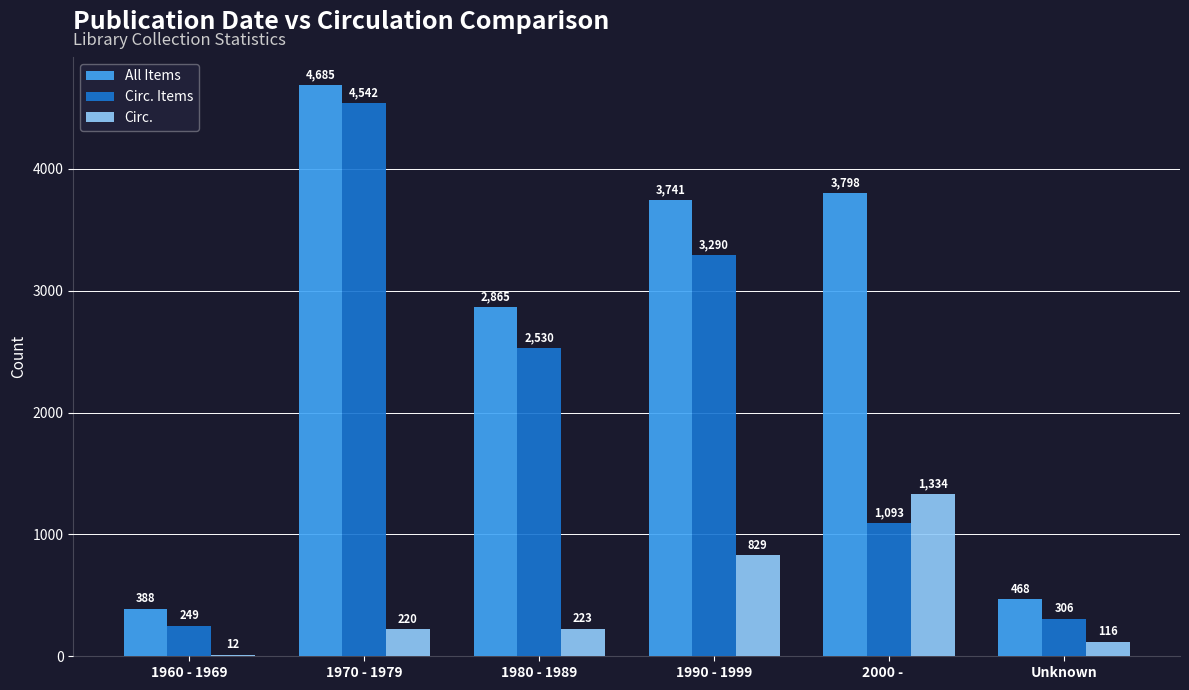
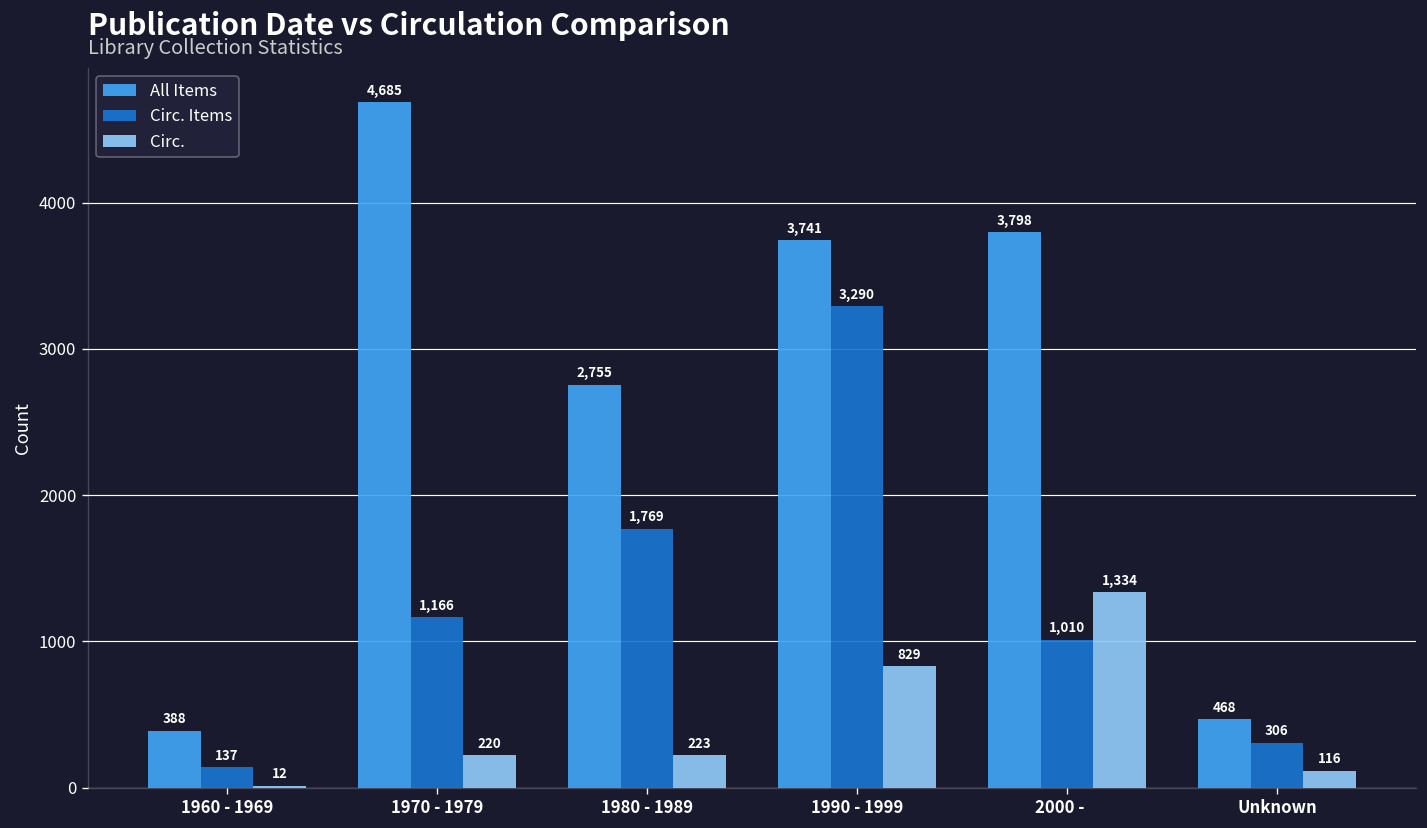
  {
    "All Items": {
      "1960 - 1969": "388",
      "1970 - 1979": "4,685",
-     "1980 - 1989": "2,865",
+     "1980 - 1989": "2,755",
      "1990 - 1999": "3,741",
      "2000 -": "3,798",
      "Unknown": "468"
    },
    "Circ. Items": {
-     "1960 - 1969": "249",
-     "1970 - 1979": "4,542",
-     "1980 - 1989": "2,530",
+     "1960 - 1969": "137",
+     "1970 - 1979": "1,166",
+     "1980 - 1989": "1,769",
      "1990 - 1999": "3,290",
-     "2000 -": "1,093",
+     "2000 -": "1,010",
      "Unknown": "306"
    },
    "Circ.": {
      "1960 - 1969": "12",
      "1970 - 1979": "220",
      "1980 - 1989": "223",
      "1990 - 1999": "829",
      "2000 -": "1,334",
      "Unknown": "116"
    }
  }
